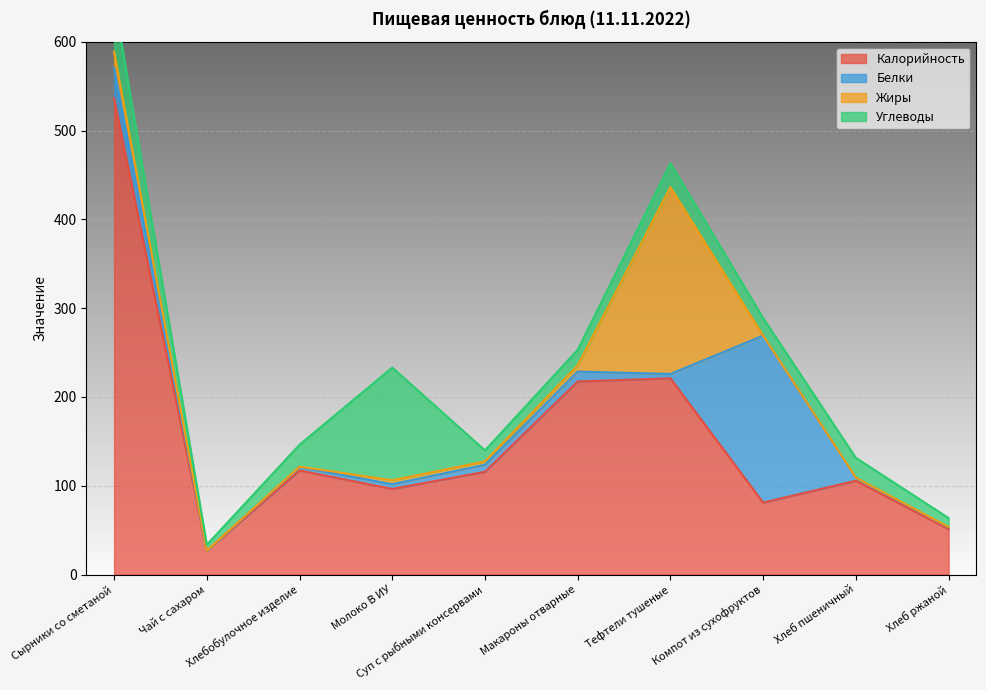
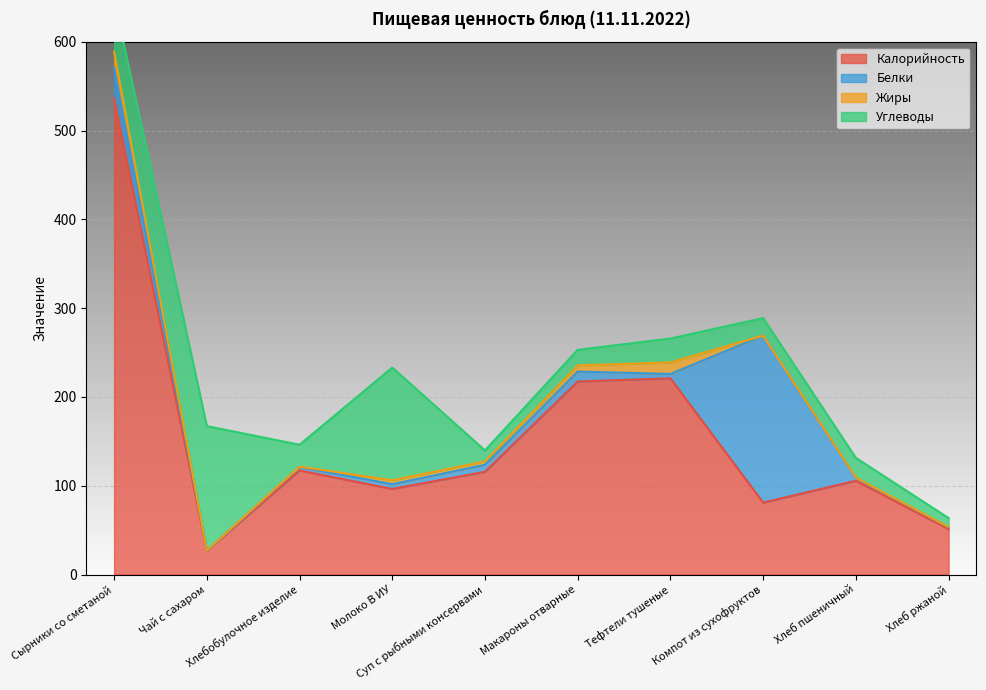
  {
    "Калорийность": {
      "Сырники со сметаной": 540,
      "Хлебобулочное изделие": 120,
      "Молоко В ИУ": 100,
      "Суп с рыбными консервами": 120,
      "Макароны отварные": 220,
      "Тефтели тушеные": 220,
      "Компот из сухофруктов": 80,
      "Хлеб пшеничный": 110
    },
    "Белки": {
      "Сырники со сметаной": 30,
      "Молоко В ИУ": 10,
      "Суп с рыбными консервами": 10,
      "Макароны отварные": 10,
      "Тефтели тушеные": 0
    },
    "Жиры": {
      "Сырники со сметаной": 20,
      "Молоко В ИУ": 0,
      "Суп с рыбными консервами": 0,
      "Макароны отварные": 10,
-     "Тефтели тушеные": 210
+     "Тефтели тушеные": 10
    },
    "Углеводы": {
-     "Чай с сахаром": 10,
+     "Чай с сахаром": 140,
      "Хлебобулочное изделие": 20,
      "Молоко В ИУ": 130,
      "Суп с рыбными консервами": 10,
      "Макароны отварные": 20,
      "Тефтели тушеные": 30,
      "Компот из сухофруктов": 20,
      "Хлеб пшеничный": 20,
      "Хлеб ржаной": 10
    }
  }
